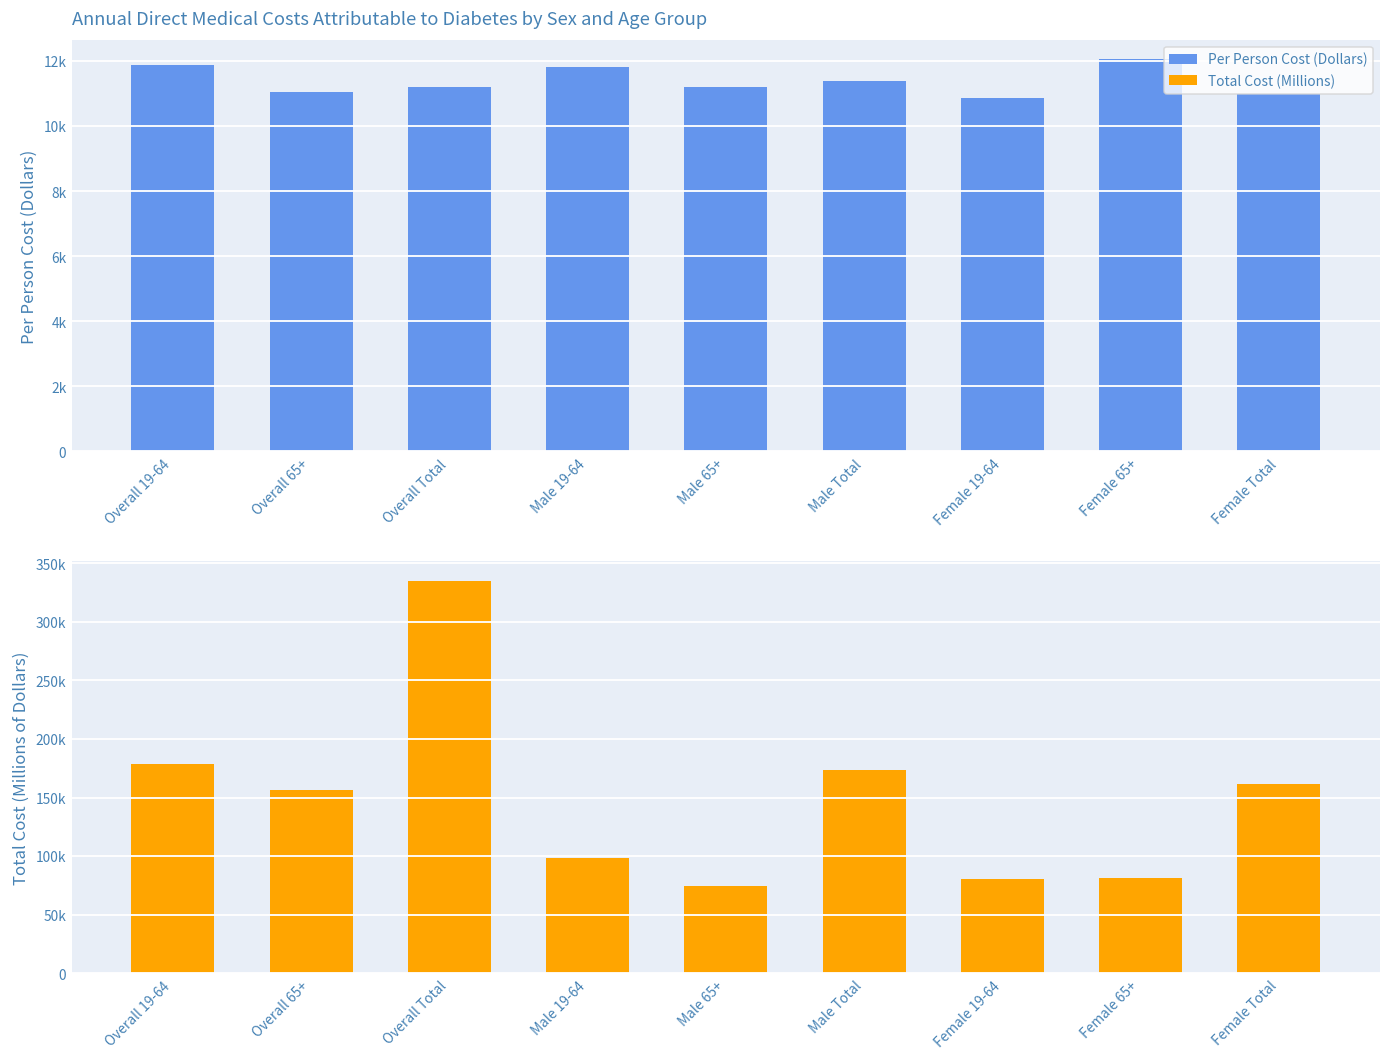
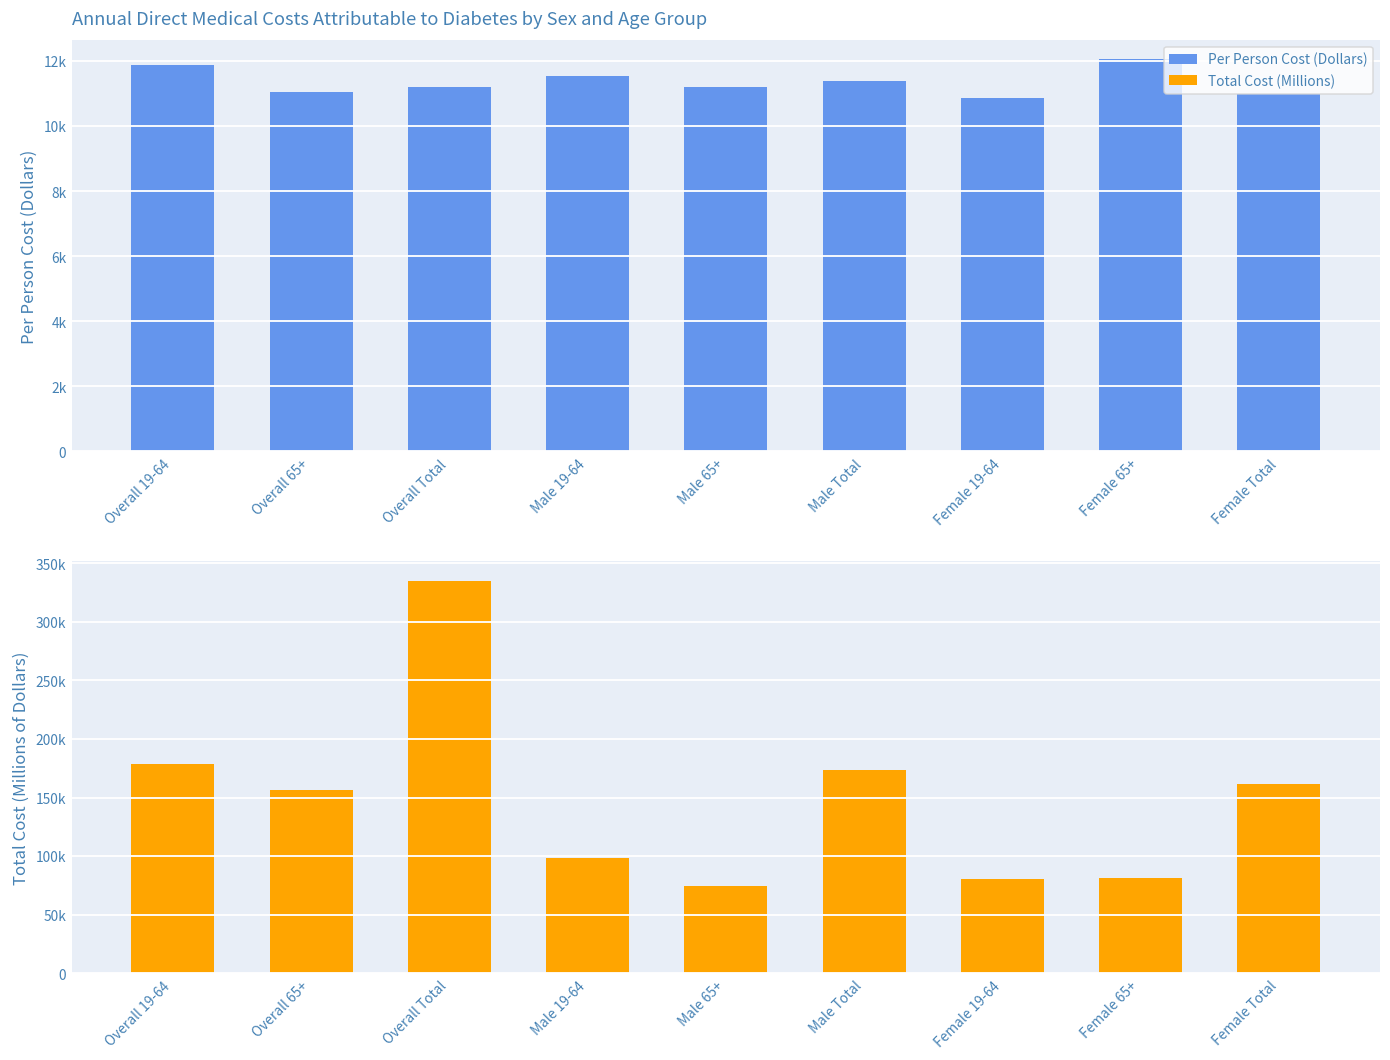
  {
    "Annual Direct Medical Costs Attributable to Diabetes by Sex and Age Group": {
      "Overall 19-64": 11900,
      "Overall 65+": 11100,
      "Overall Total": 11200,
-     "Male 19-64": 11800,
+     "Male 19-64": 11600,
      "Male 65+": 11200,
      "Male Total": 11400,
      "Female 19-64": 10900,
      "Female 65+": 12100,
      "Female Total": 11000
    }
  }
